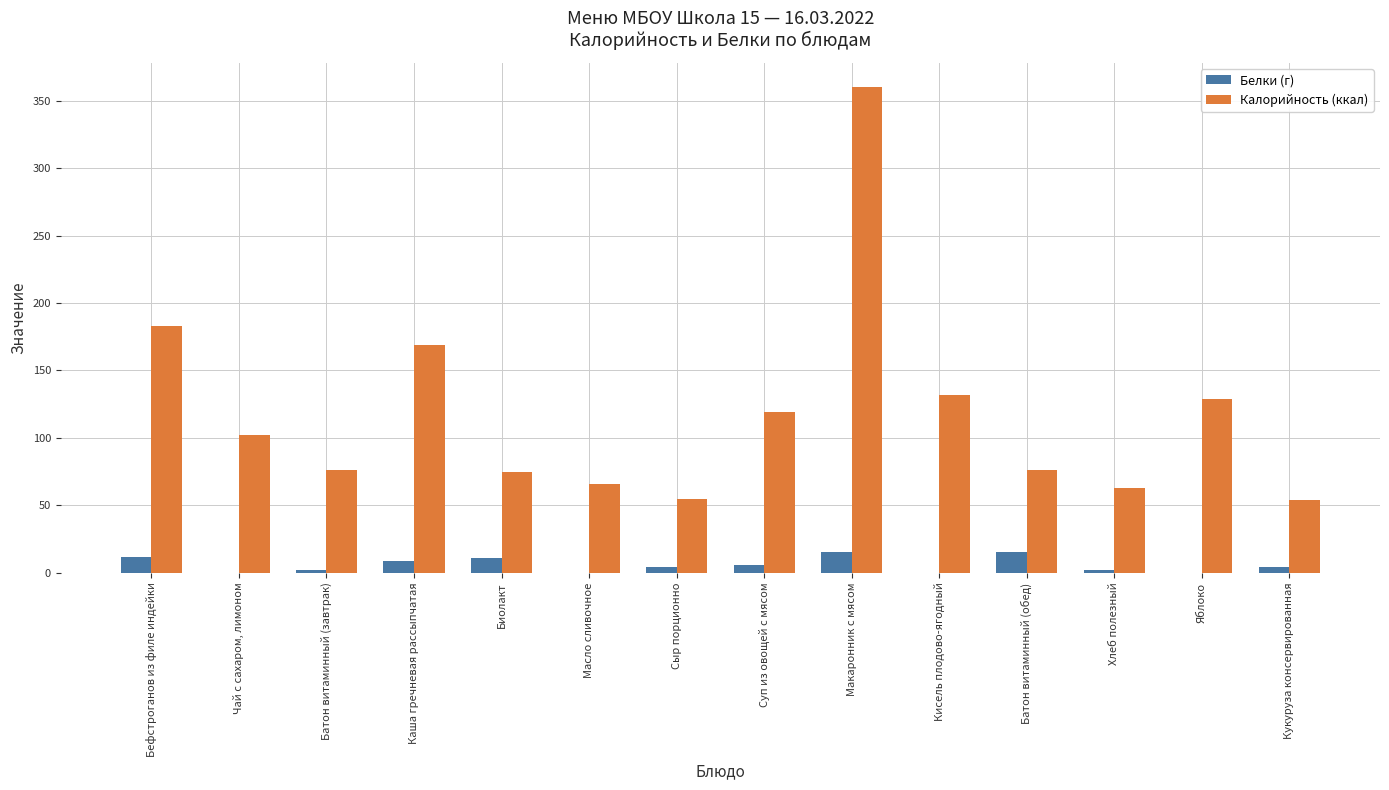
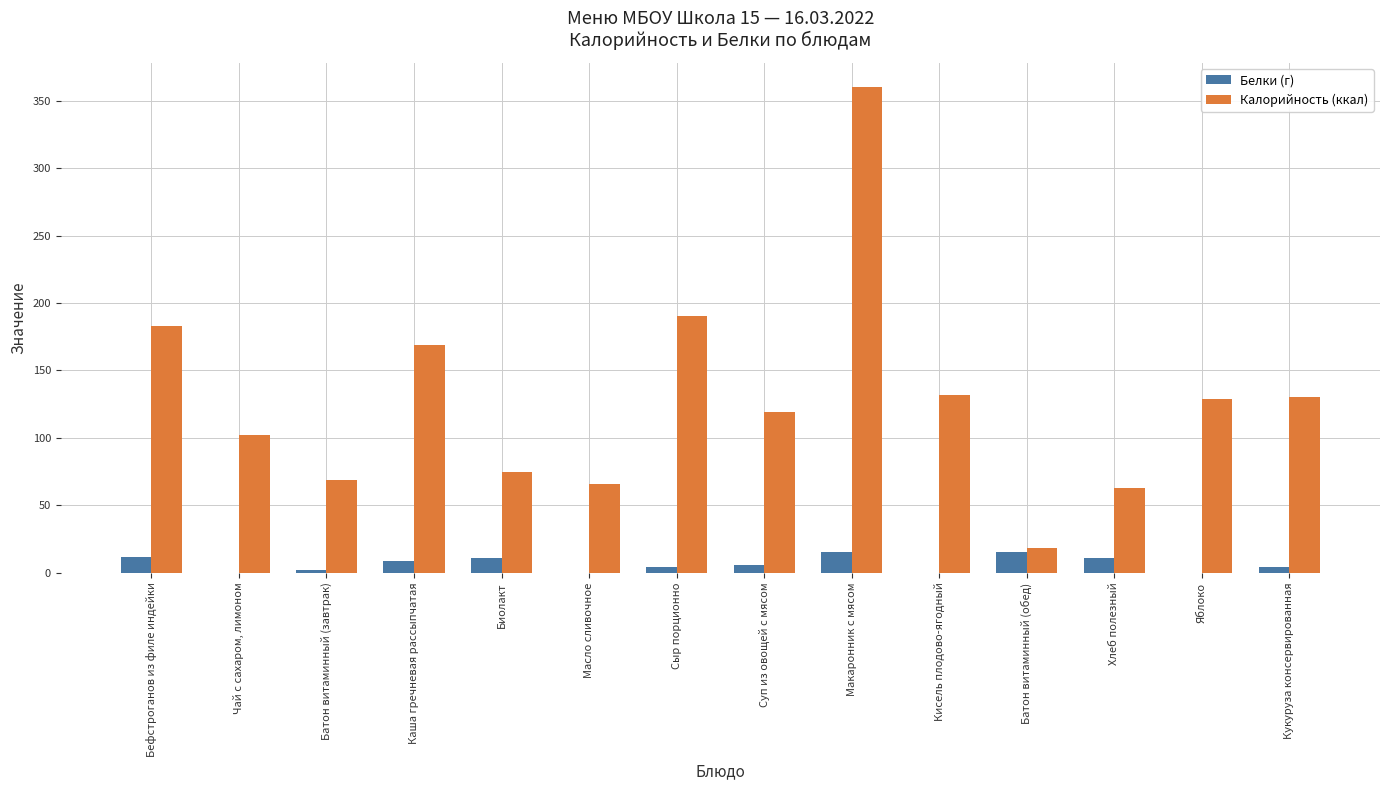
  {
    "Белки (г)": {
      "Бефстроганов из филе индейки": 12,
      "Чай с сахаром, лимоном": 0,
      "Батон витаминный (завтрак)": 2,
      "Каша гречневая рассыпчатая": 9,
      "Биолакт": 11,
      "Масло сливочное": 0,
      "Сыр порционно": 4,
      "Суп из овощей с мясом": 6,
      "Макаронник с мясом": 15,
      "Кисель плодово-ягодный": 0,
      "Батон витаминный (обед)": 15,
-     "Хлеб полезный": 2,
+     "Хлеб полезный": 11,
      "Яблоко": 0,
      "Кукуруза консервированная": 4
    },
    "Калорийность (ккал)": {
      "Бефстроганов из филе индейки": 183,
      "Чай с сахаром, лимоном": 102,
-     "Батон витаминный (завтрак)": 76,
+     "Батон витаминный (завтрак)": 69,
      "Каша гречневая рассыпчатая": 169,
      "Биолакт": 75,
      "Масло сливочное": 66,
-     "Сыр порционно": 55,
+     "Сыр порционно": 190,
      "Суп из овощей с мясом": 119,
      "Макаронник с мясом": 360,
      "Кисель плодово-ягодный": 132,
-     "Батон витаминный (обед)": 76,
+     "Батон витаминный (обед)": 18,
      "Хлеб полезный": 63,
      "Яблоко": 129,
-     "Кукуруза консервированная": 54
+     "Кукуруза консервированная": 130
    }
  }
